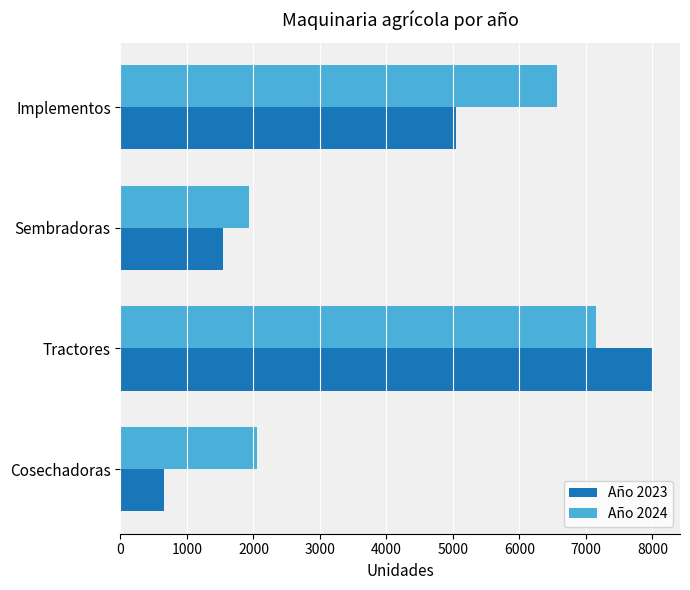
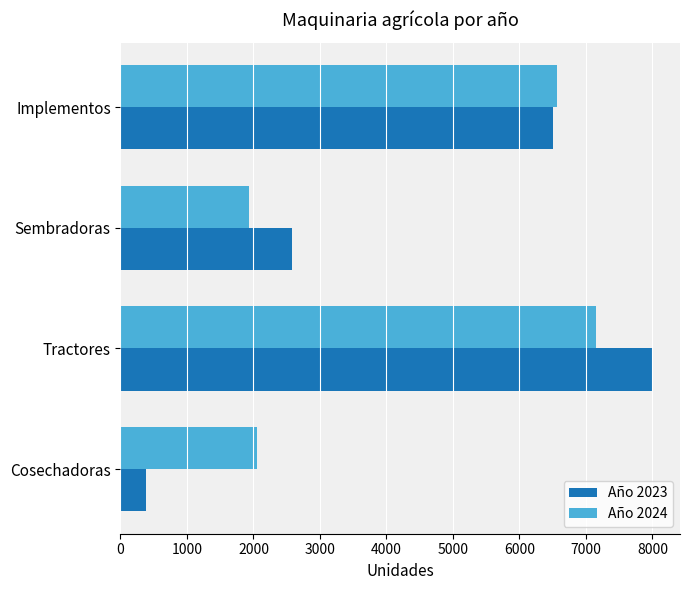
  {
    "Año 2023": {
-     "Implementos": 5100,
-     "Sembradoras": 1500,
+     "Implementos": 6500,
+     "Sembradoras": 2600,
      "Tractores": 8000,
-     "Cosechadoras": 700
+     "Cosechadoras": 400
    },
    "Año 2024": {
      "Implementos": 6600,
      "Sembradoras": 1900,
      "Tractores": 7100,
      "Cosechadoras": 2100
    }
  }
